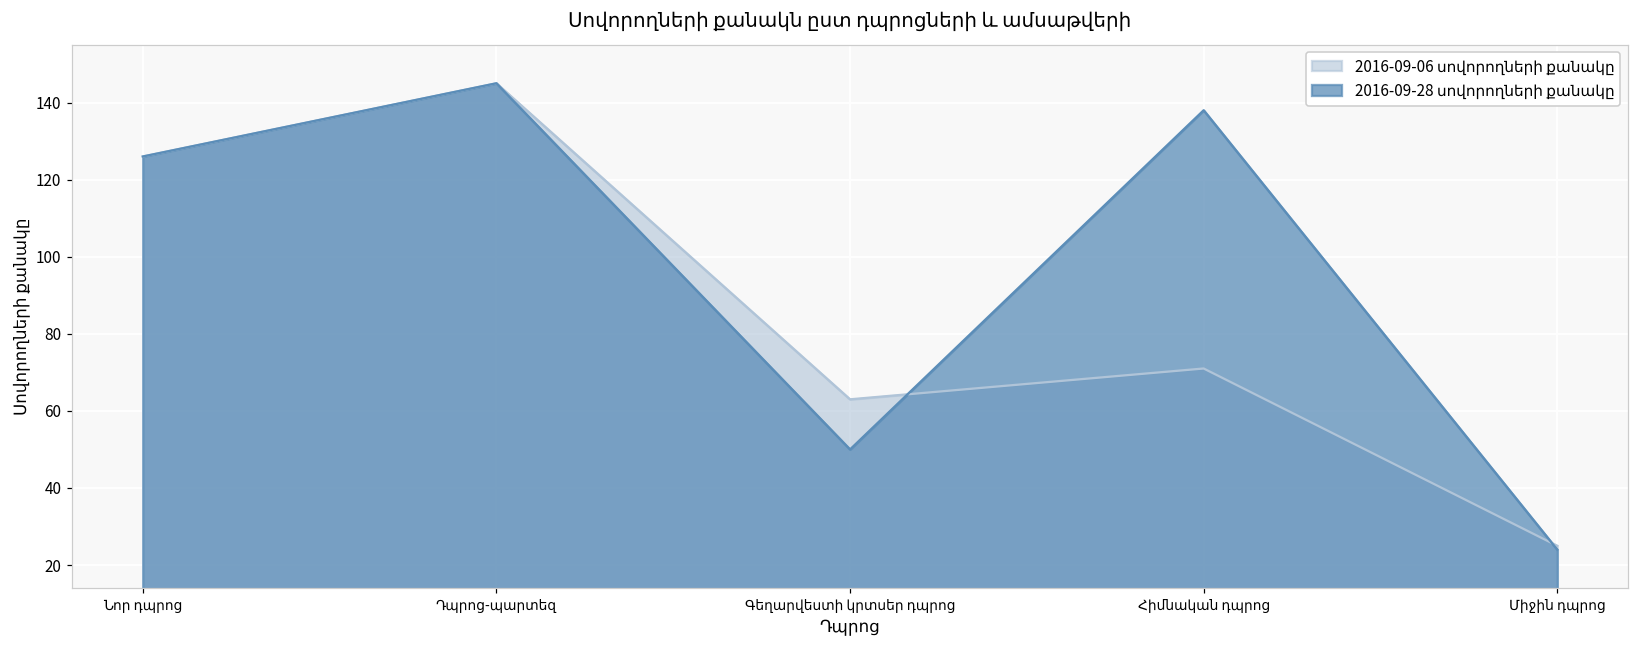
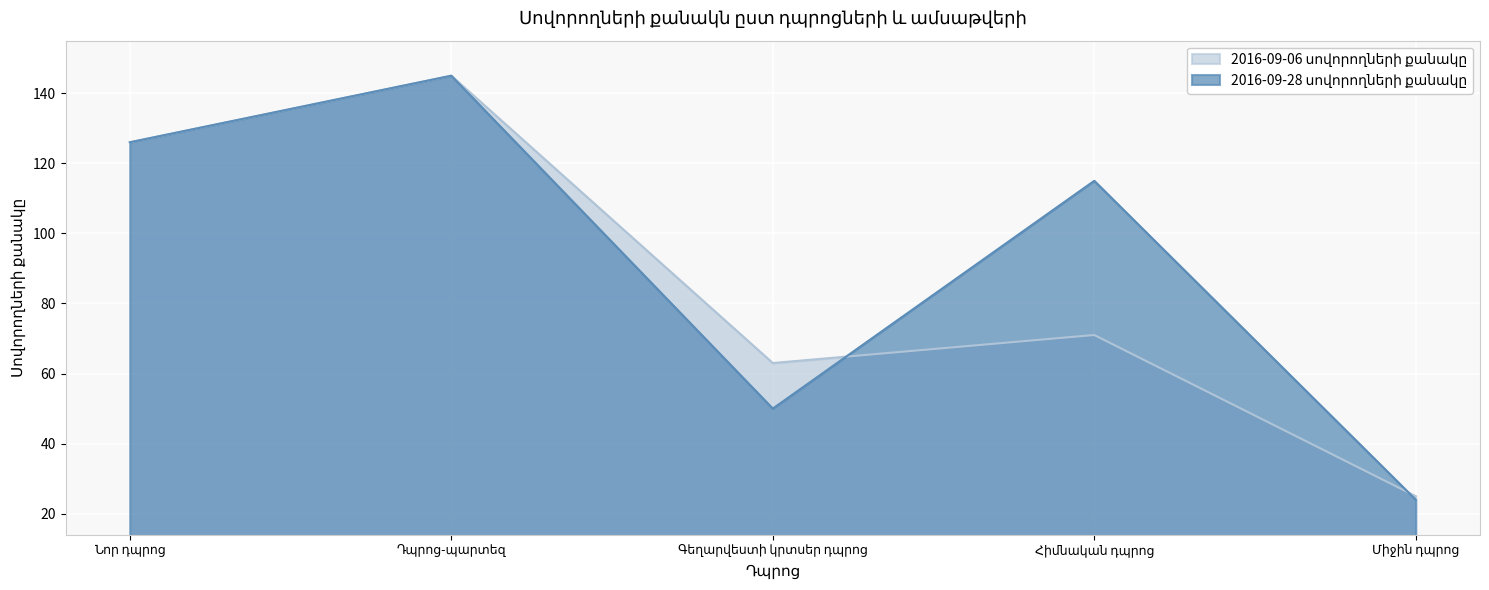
  {
    "2016-09-06 սովորողների քանակը": {
      "Գեղարվեստի կրտսեր դպրոց": 63,
      "Հիմնական դպրոց": 71,
      "Միջին դպրոց": 25
    },
    "2016-09-28 սովորողների քանակը": {
      "Գեղարվեստի կրտսեր դպրոց": 50,
-     "Հիմնական դպրոց": 138,
+     "Հիմնական դպրոց": 115,
      "Միջին դպրոց": 24
    }
  }
